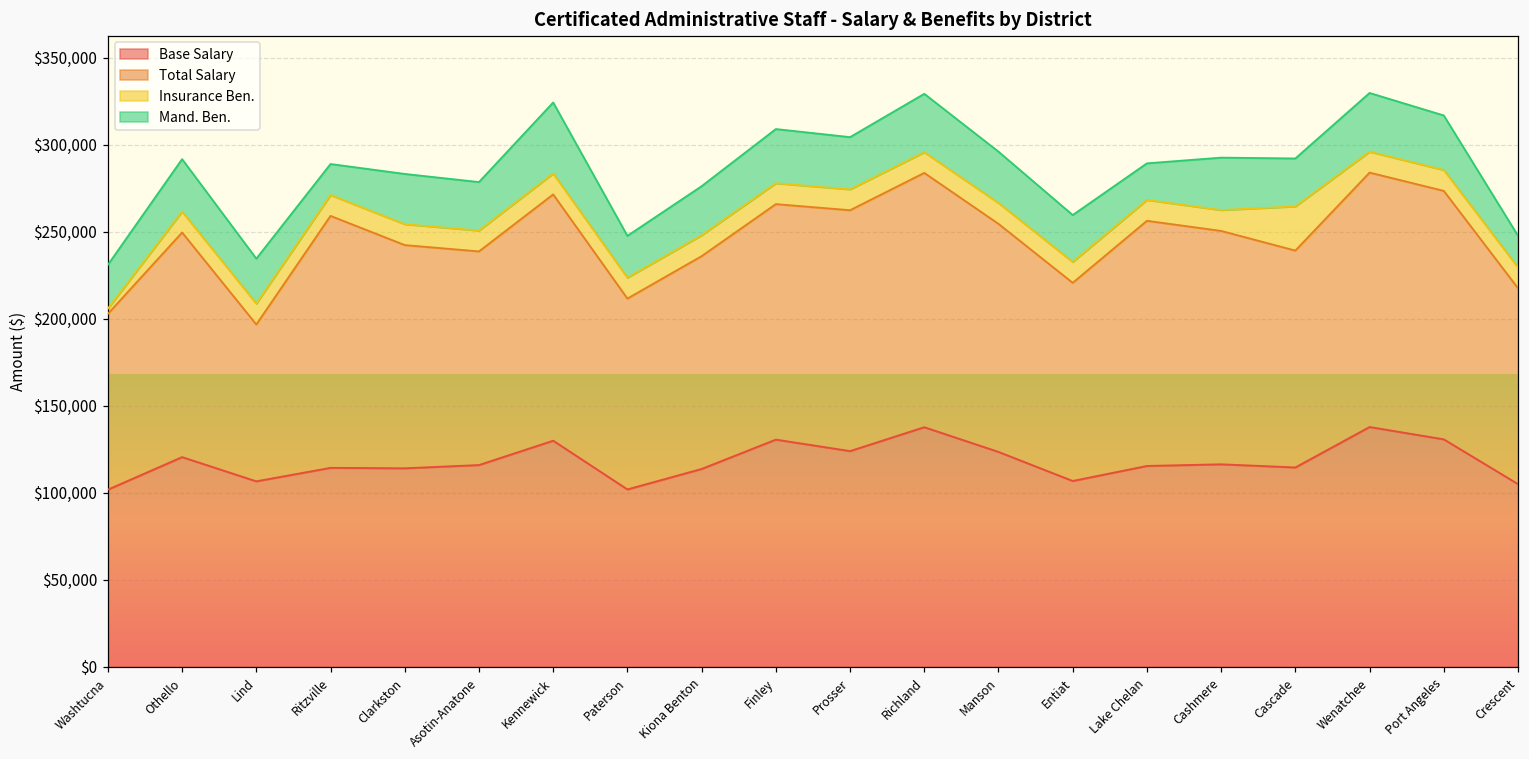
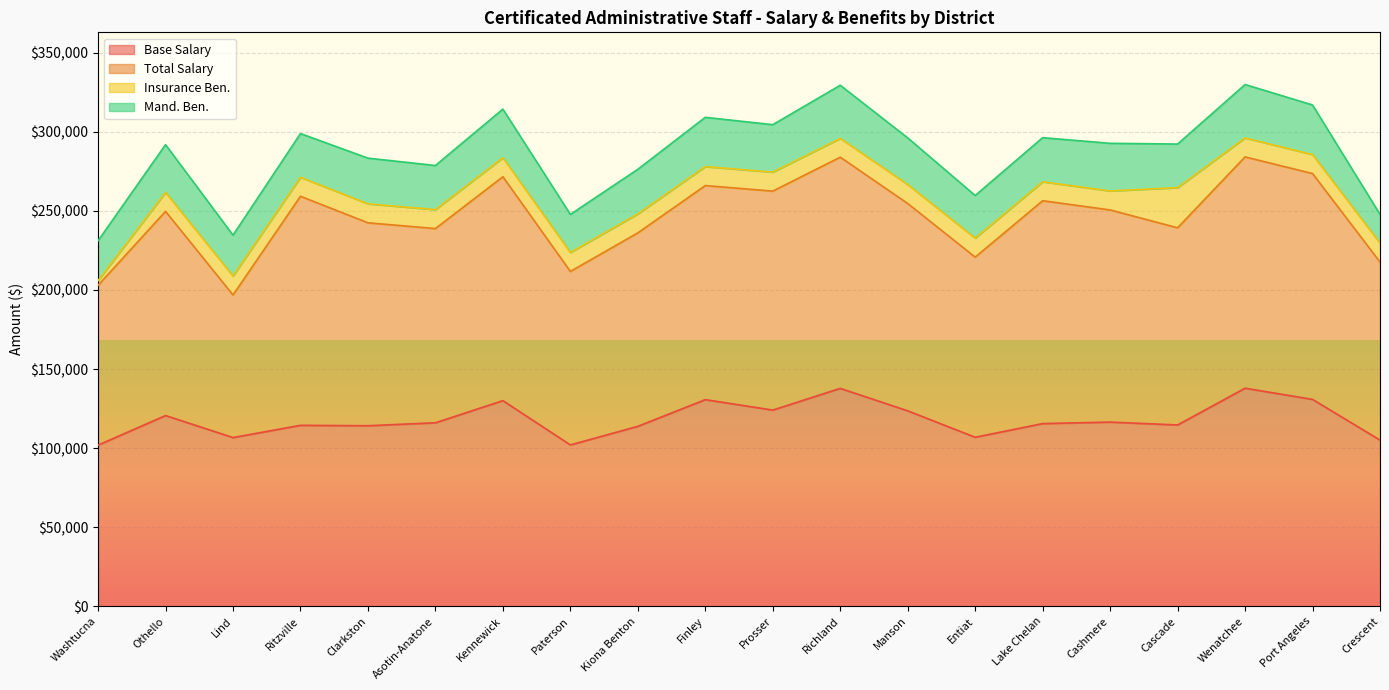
  {
    "Insurance Ben.": {
      "Washtucna": "$3,000",
      "Othello": "$12,000",
      "Lind": "$12,000",
      "Ritzville": "$12,000",
      "Clarkston": "$12,000",
      "Asotin-Anatone": "$12,000",
      "Kennewick": "$12,000",
      "Paterson": "$12,000",
      "Kiona Benton": "$12,000",
      "Finley": "$12,000",
      "Prosser": "$12,000",
      "Richland": "$12,000",
      "Manson": "$12,000",
      "Entiat": "$12,000",
      "Lake Chelan": "$12,000",
      "Cashmere": "$12,000",
      "Cascade": "$25,000",
      "Wenatchee": "$12,000",
      "Port Angeles": "$12,000",
      "Crescent": "$12,000"
    },
    "Mand. Ben.": {
      "Washtucna": "$25,000",
      "Othello": "$30,000",
      "Lind": "$26,000",
-     "Ritzville": "$18,000",
+     "Ritzville": "$28,000",
      "Clarkston": "$29,000",
      "Asotin-Anatone": "$28,000",
-     "Kennewick": "$41,000",
+     "Kennewick": "$31,000",
      "Paterson": "$24,000",
      "Kiona Benton": "$28,000",
      "Finley": "$31,000",
      "Prosser": "$30,000",
      "Richland": "$34,000",
      "Manson": "$29,000",
      "Entiat": "$27,000",
-     "Lake Chelan": "$21,000",
+     "Lake Chelan": "$28,000",
      "Cashmere": "$30,000",
      "Cascade": "$28,000",
      "Wenatchee": "$34,000",
      "Port Angeles": "$31,000",
      "Crescent": "$18,000"
    }
  }
